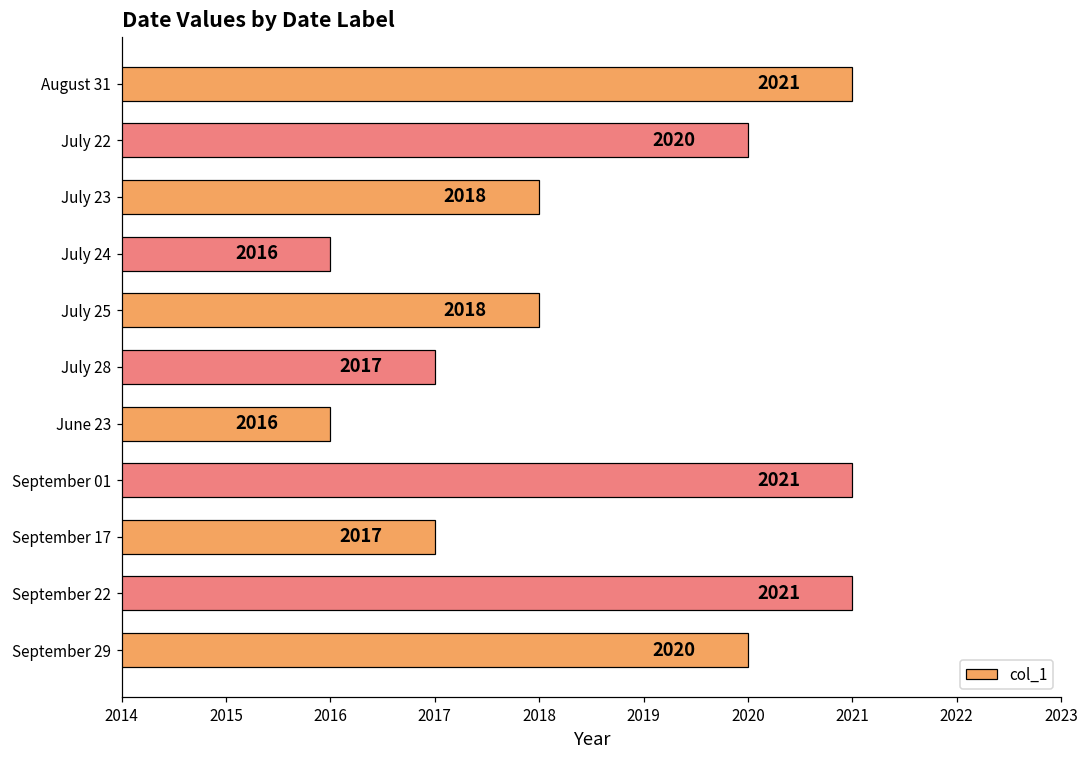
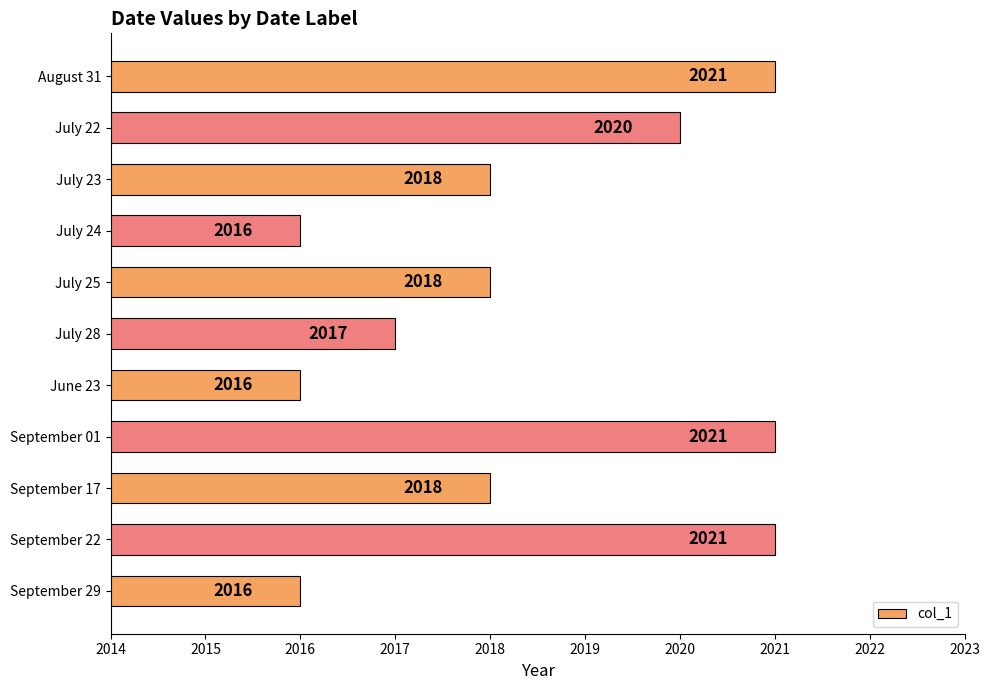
  {
    "August 31": 2021,
    "July 22": 2020,
    "July 23": 2018,
    "July 24": 2016,
    "July 25": 2018,
    "July 28": 2017,
    "June 23": 2016,
    "September 01": 2021,
-   "September 17": 2017,
+   "September 17": 2018,
    "September 22": 2021,
-   "September 29": 2020
+   "September 29": 2016
  }
